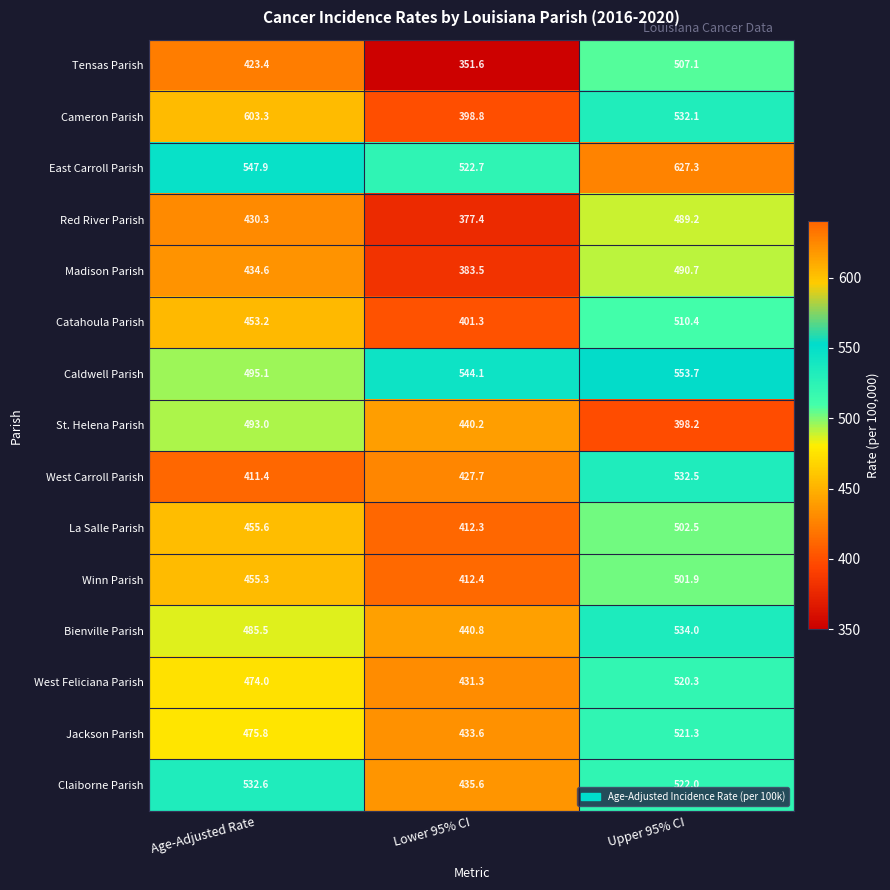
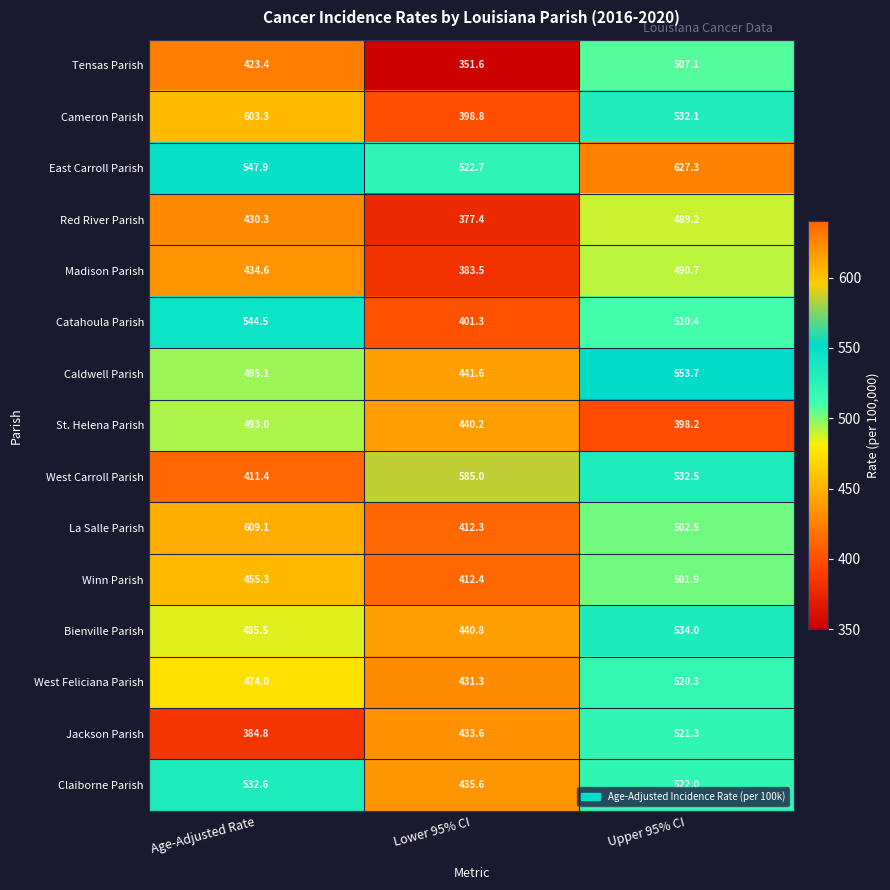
  {
    "Tensas Parish": {
      "Age-Adjusted Rate": 423.4,
      "Lower 95% CI": 351.6,
      "Upper 95% CI": 507.1
    },
    "Cameron Parish": {
      "Age-Adjusted Rate": 603.3,
      "Lower 95% CI": 398.8,
      "Upper 95% CI": 532.1
    },
    "East Carroll Parish": {
      "Age-Adjusted Rate": 547.9,
      "Lower 95% CI": 522.7,
      "Upper 95% CI": 627.3
    },
    "Red River Parish": {
      "Age-Adjusted Rate": 430.3,
      "Lower 95% CI": 377.4,
      "Upper 95% CI": 489.2
    },
    "Madison Parish": {
      "Age-Adjusted Rate": 434.6,
      "Lower 95% CI": 383.5,
      "Upper 95% CI": 490.7
    },
    "Catahoula Parish": {
-     "Age-Adjusted Rate": 453.2,
+     "Age-Adjusted Rate": 544.5,
      "Lower 95% CI": 401.3,
      "Upper 95% CI": 510.4
    },
    "Caldwell Parish": {
      "Age-Adjusted Rate": 495.1,
-     "Lower 95% CI": 544.1,
+     "Lower 95% CI": 441.6,
      "Upper 95% CI": 553.7
    },
    "St. Helena Parish": {
      "Age-Adjusted Rate": 493.0,
      "Lower 95% CI": 440.2,
      "Upper 95% CI": 398.2
    },
    "West Carroll Parish": {
      "Age-Adjusted Rate": 411.4,
-     "Lower 95% CI": 427.7,
+     "Lower 95% CI": 585.0,
      "Upper 95% CI": 532.5
    },
    "La Salle Parish": {
-     "Age-Adjusted Rate": 455.6,
+     "Age-Adjusted Rate": 609.1,
      "Lower 95% CI": 412.3,
      "Upper 95% CI": 502.5
    },
    "Winn Parish": {
      "Age-Adjusted Rate": 455.3,
      "Lower 95% CI": 412.4,
      "Upper 95% CI": 501.9
    },
    "Bienville Parish": {
      "Age-Adjusted Rate": 485.5,
      "Lower 95% CI": 440.8,
      "Upper 95% CI": 534.0
    },
    "West Feliciana Parish": {
      "Age-Adjusted Rate": 474.0,
      "Lower 95% CI": 431.3,
      "Upper 95% CI": 520.3
    },
    "Jackson Parish": {
-     "Age-Adjusted Rate": 475.8,
+     "Age-Adjusted Rate": 384.8,
      "Lower 95% CI": 433.6,
      "Upper 95% CI": 521.3
    },
    "Claiborne Parish": {
      "Age-Adjusted Rate": 532.6,
      "Lower 95% CI": 435.6
    }
  }
